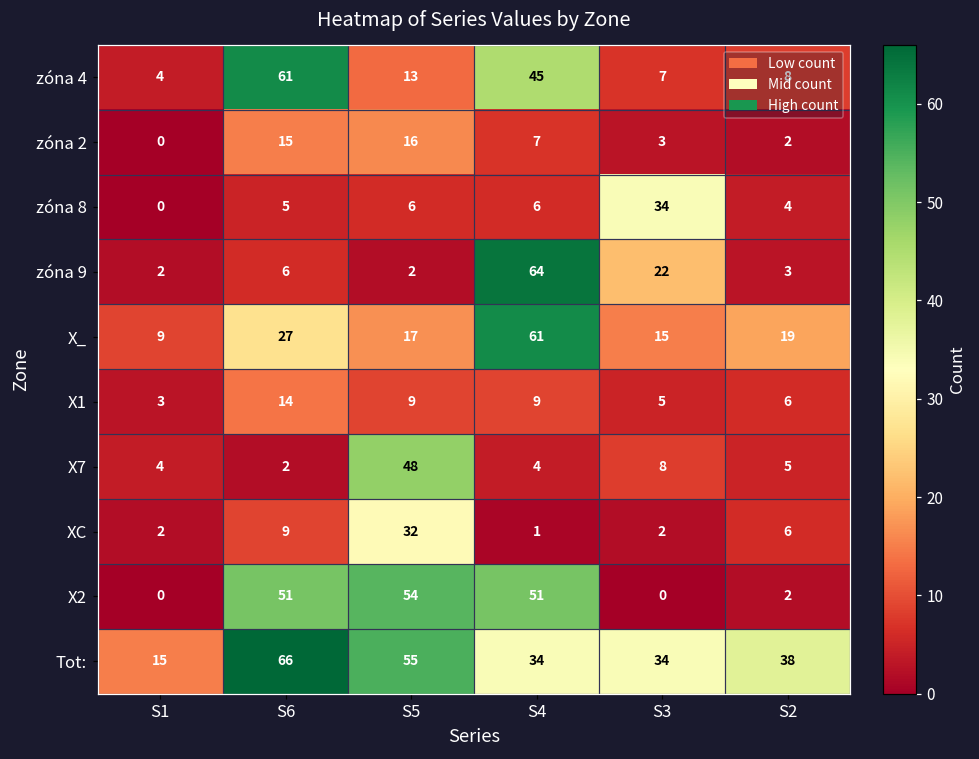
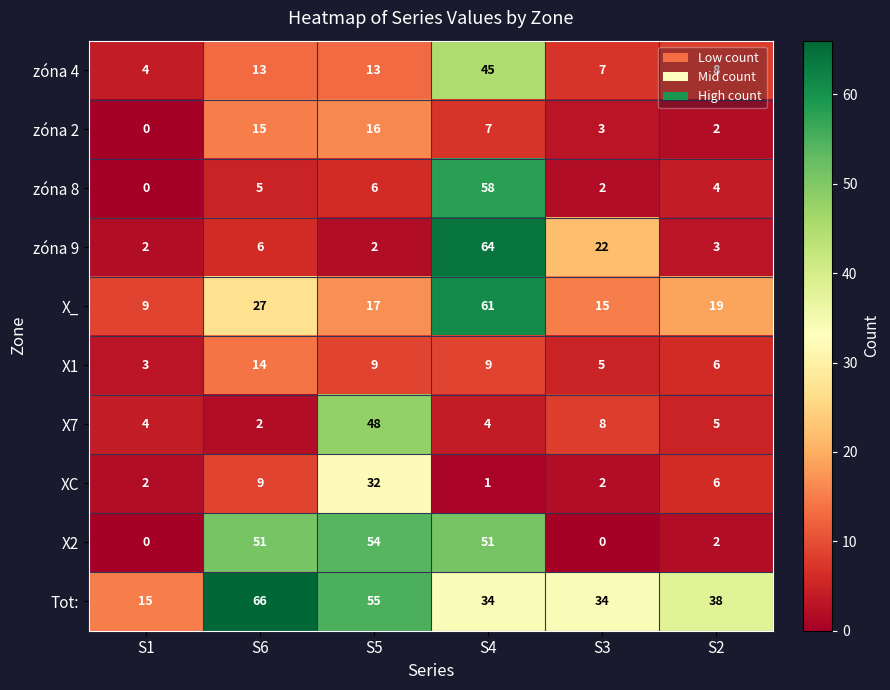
  {
    "zóna 4": {
      "S1": 4,
-     "S6": 61,
+     "S6": 13,
      "S5": 13,
      "S4": 45,
      "S3": 7
    },
    "zóna 2": {
      "S1": 0,
      "S6": 15,
      "S5": 16,
      "S4": 7,
      "S3": 3,
      "S2": 2
    },
    "zóna 8": {
      "S1": 0,
      "S6": 5,
      "S5": 6,
-     "S4": 6,
-     "S3": 34,
+     "S4": 58,
+     "S3": 2,
      "S2": 4
    },
    "zóna 9": {
      "S1": 2,
      "S6": 6,
      "S5": 2,
      "S4": 64,
      "S3": 22,
      "S2": 3
    },
    "X_": {
      "S1": 9,
      "S6": 27,
      "S5": 17,
      "S4": 61,
      "S3": 15,
      "S2": 19
    },
    "X1": {
      "S1": 3,
      "S6": 14,
      "S5": 9,
      "S4": 9,
      "S3": 5,
      "S2": 6
    },
    "X7": {
      "S1": 4,
      "S6": 2,
      "S5": 48,
      "S4": 4,
      "S3": 8,
      "S2": 5
    },
    "XC": {
      "S1": 2,
      "S6": 9,
      "S5": 32,
      "S4": 1,
      "S3": 2,
      "S2": 6
    },
    "X2": {
      "S1": 0,
      "S6": 51,
      "S5": 54,
      "S4": 51,
      "S3": 0,
      "S2": 2
    },
    "Tot:": {
      "S1": 15,
      "S6": 66,
      "S5": 55,
      "S4": 34,
      "S3": 34,
      "S2": 38
    }
  }
